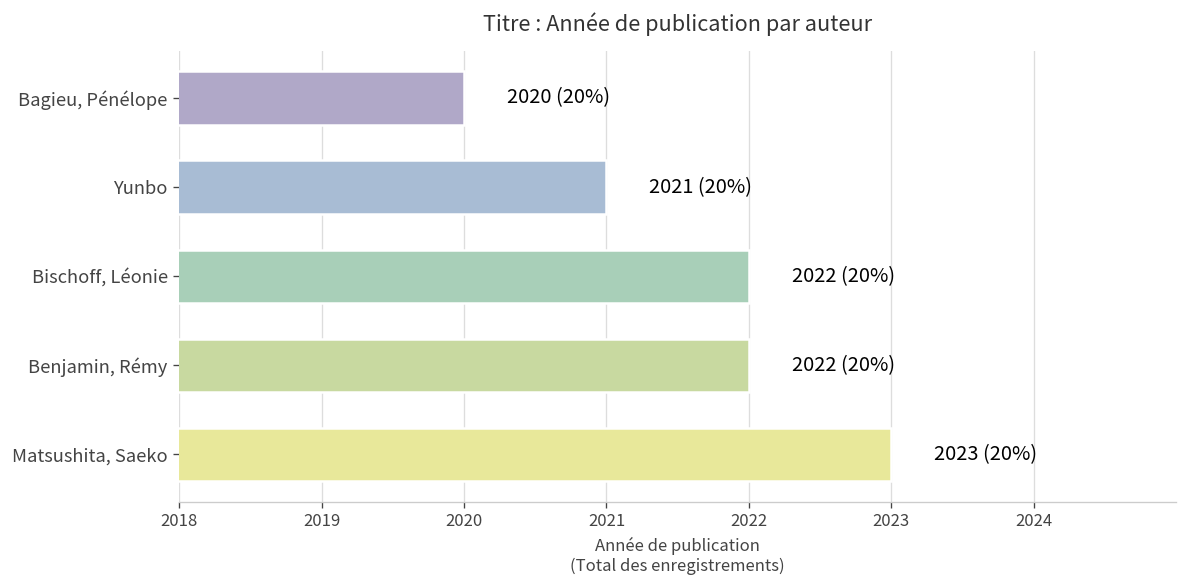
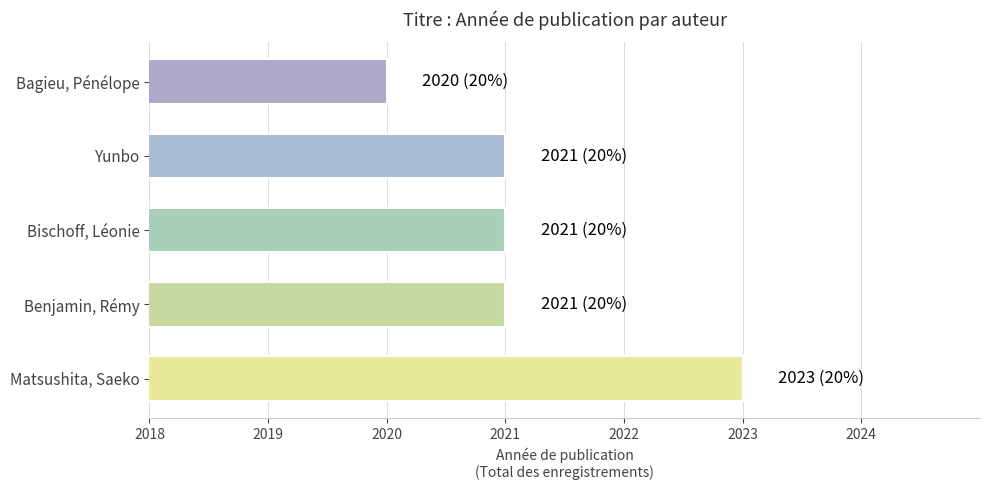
  {
-   "Bischoff, Léonie": 2022,
-   "Benjamin, Rémy": 2022
+   "Bischoff, Léonie": 2021,
+   "Benjamin, Rémy": 2021
  }
